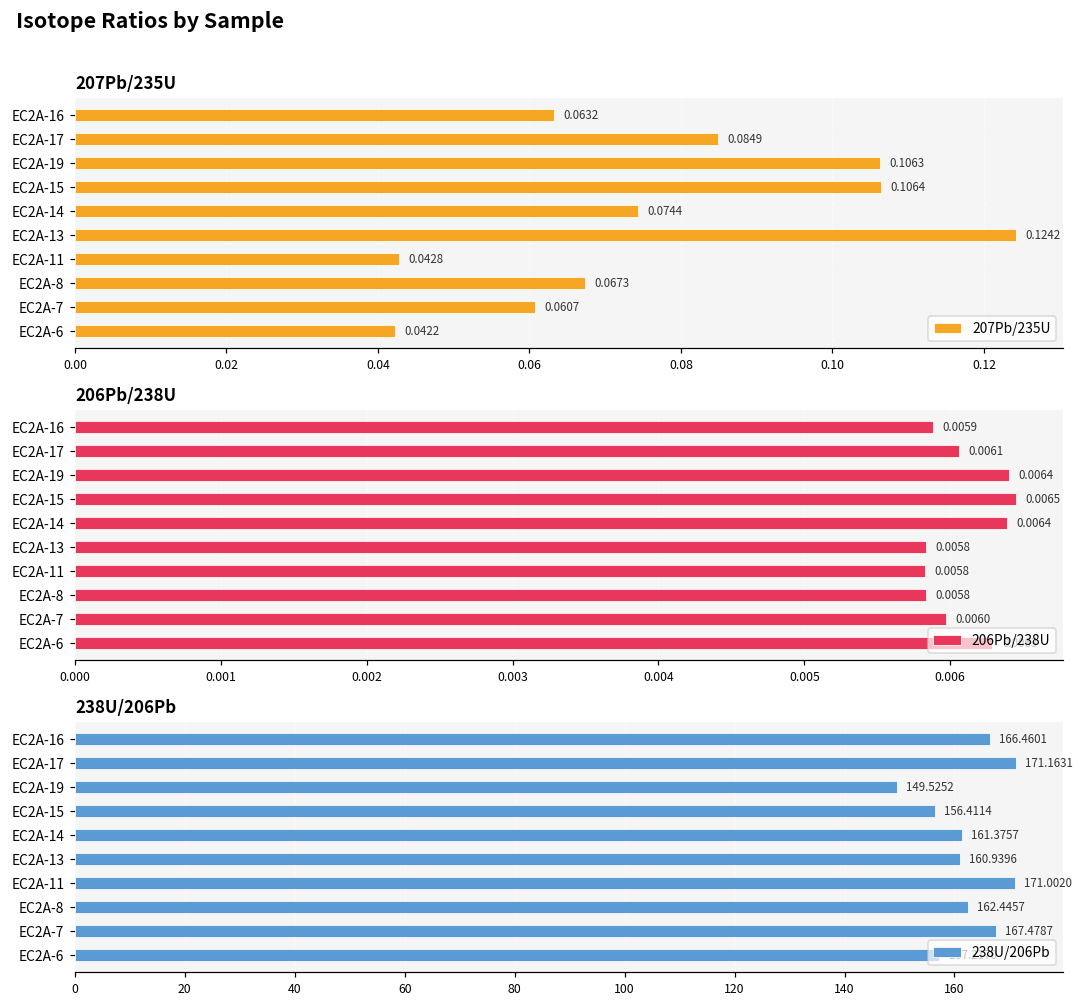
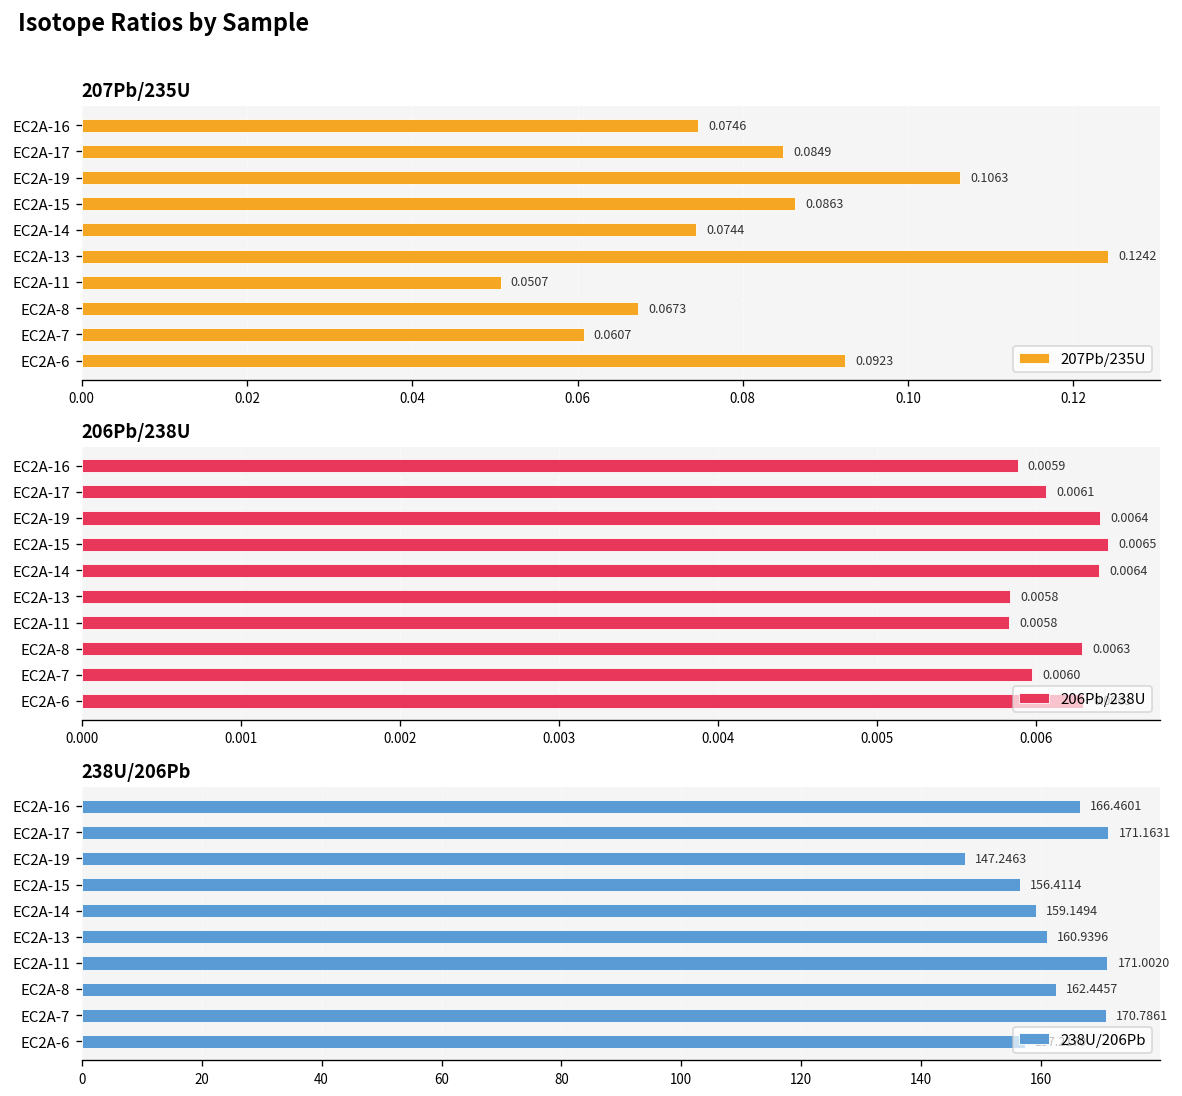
  {
    "207Pb/235U": {
-     "EC2A-16": 0.0632,
+     "EC2A-16": 0.0746,
      "EC2A-17": 0.0849,
      "EC2A-19": 0.1063,
-     "EC2A-15": 0.1064,
+     "EC2A-15": 0.0863,
      "EC2A-14": 0.0744,
      "EC2A-13": 0.1242,
-     "EC2A-11": 0.0428,
+     "EC2A-11": 0.0507,
      "EC2A-8": 0.0673,
      "EC2A-7": 0.0607,
-     "EC2A-6": 0.0422
+     "EC2A-6": 0.0923
    },
    "206Pb/238U": {
      "EC2A-16": 0.0059,
      "EC2A-17": 0.0061,
      "EC2A-19": 0.0064,
      "EC2A-15": 0.0065,
      "EC2A-14": 0.0064,
      "EC2A-13": 0.0058,
      "EC2A-11": 0.0058,
-     "EC2A-8": 0.0058,
+     "EC2A-8": 0.0063,
      "EC2A-7": 0.0060
    },
    "238U/206Pb": {
      "EC2A-16": 166.4601,
      "EC2A-17": 171.1631,
-     "EC2A-19": 149.5252,
+     "EC2A-19": 147.2463,
      "EC2A-15": 156.4114,
-     "EC2A-14": 161.3757,
+     "EC2A-14": 159.1494,
      "EC2A-13": 160.9396,
      "EC2A-11": 171.0020,
      "EC2A-8": 162.4457,
-     "EC2A-7": 167.4787
+     "EC2A-7": 170.7861
    }
  }
